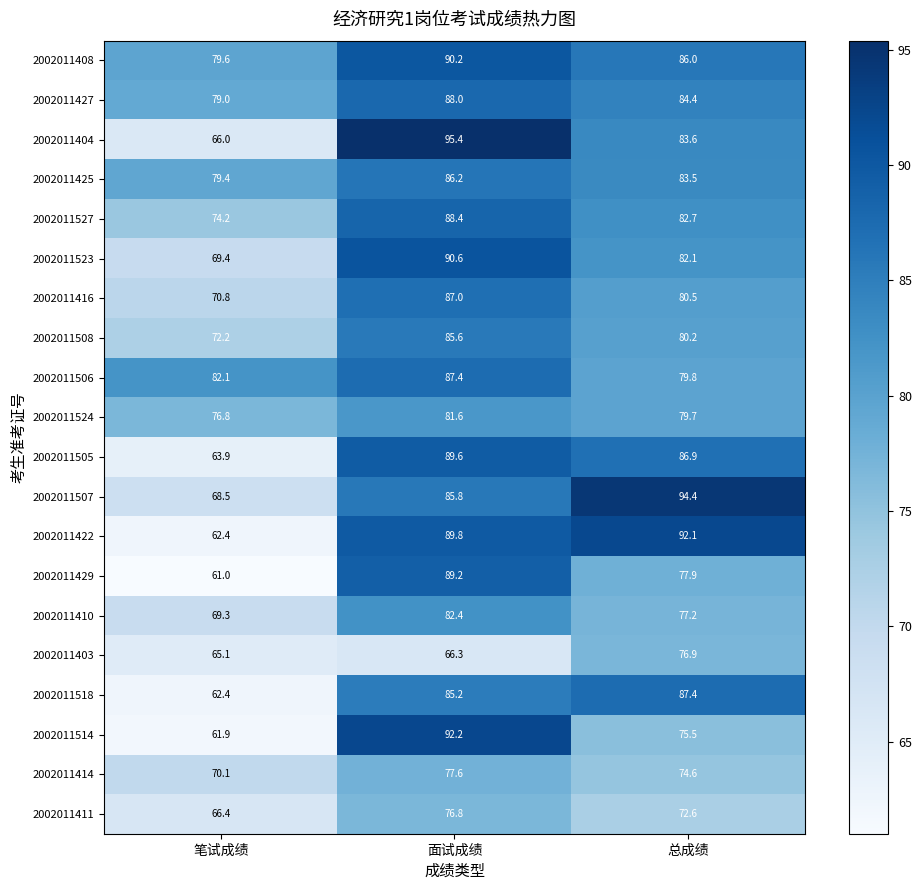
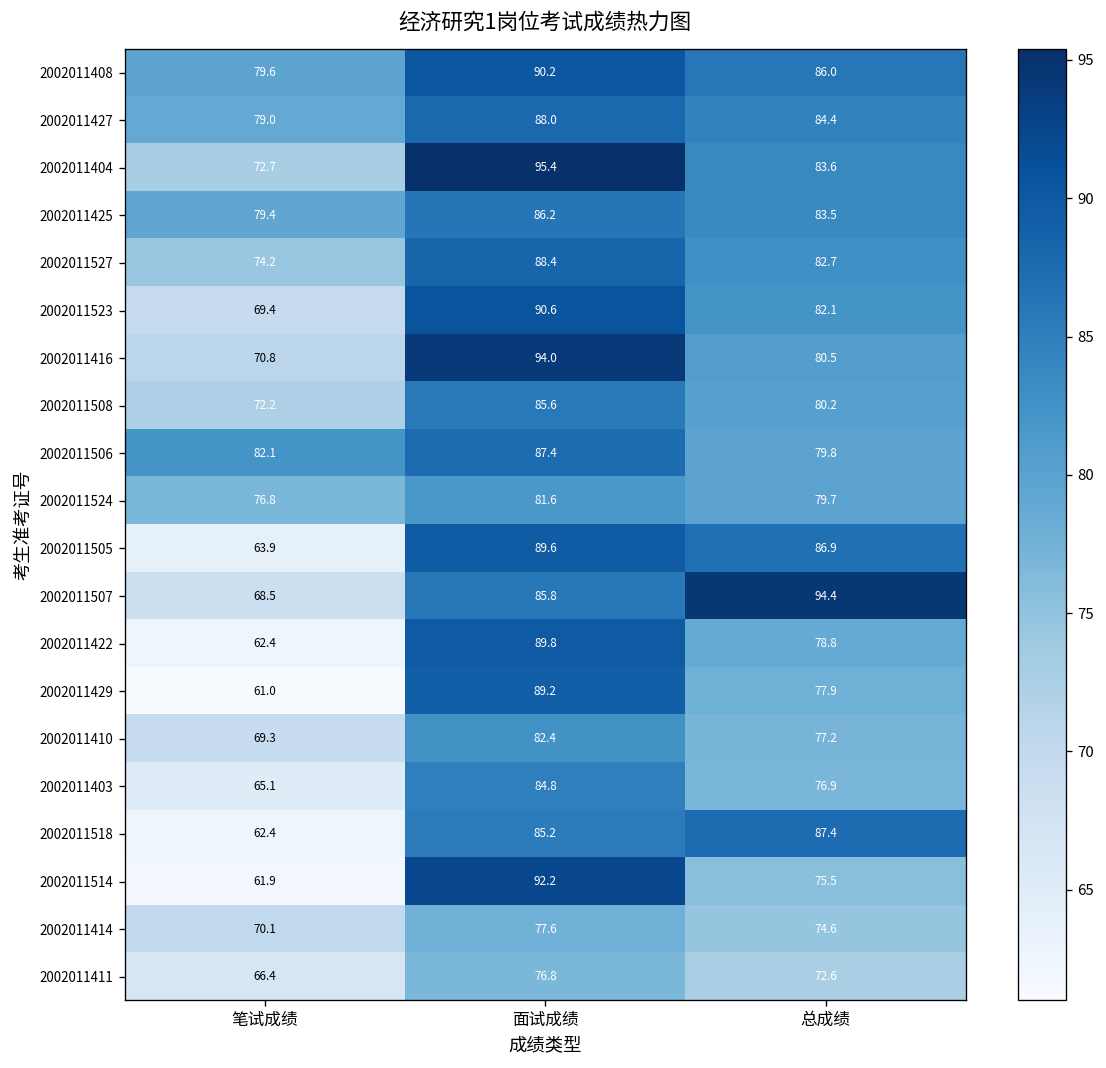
  {
    "2002011408": {
      "笔试成绩": 79.6,
      "面试成绩": 90.2,
      "总成绩": 86.0
    },
    "2002011427": {
      "笔试成绩": 79.0,
      "面试成绩": 88.0,
      "总成绩": 84.4
    },
    "2002011404": {
-     "笔试成绩": 66.0,
+     "笔试成绩": 72.7,
      "面试成绩": 95.4,
      "总成绩": 83.6
    },
    "2002011425": {
      "笔试成绩": 79.4,
      "面试成绩": 86.2,
      "总成绩": 83.5
    },
    "2002011527": {
      "笔试成绩": 74.2,
      "面试成绩": 88.4,
      "总成绩": 82.7
    },
    "2002011523": {
      "笔试成绩": 69.4,
      "面试成绩": 90.6,
      "总成绩": 82.1
    },
    "2002011416": {
      "笔试成绩": 70.8,
-     "面试成绩": 87.0,
+     "面试成绩": 94.0,
      "总成绩": 80.5
    },
    "2002011508": {
      "笔试成绩": 72.2,
      "面试成绩": 85.6,
      "总成绩": 80.2
    },
    "2002011506": {
      "笔试成绩": 82.1,
      "面试成绩": 87.4,
      "总成绩": 79.8
    },
    "2002011524": {
      "笔试成绩": 76.8,
      "面试成绩": 81.6,
      "总成绩": 79.7
    },
    "2002011505": {
      "笔试成绩": 63.9,
      "面试成绩": 89.6,
      "总成绩": 86.9
    },
    "2002011507": {
      "笔试成绩": 68.5,
      "面试成绩": 85.8,
      "总成绩": 94.4
    },
    "2002011422": {
      "笔试成绩": 62.4,
      "面试成绩": 89.8,
-     "总成绩": 92.1
+     "总成绩": 78.8
    },
    "2002011429": {
      "笔试成绩": 61.0,
      "面试成绩": 89.2,
      "总成绩": 77.9
    },
    "2002011410": {
      "笔试成绩": 69.3,
      "面试成绩": 82.4,
      "总成绩": 77.2
    },
    "2002011403": {
      "笔试成绩": 65.1,
-     "面试成绩": 66.3,
+     "面试成绩": 84.8,
      "总成绩": 76.9
    },
    "2002011518": {
      "笔试成绩": 62.4,
      "面试成绩": 85.2,
      "总成绩": 87.4
    },
    "2002011514": {
      "笔试成绩": 61.9,
      "面试成绩": 92.2,
      "总成绩": 75.5
    },
    "2002011414": {
      "笔试成绩": 70.1,
      "面试成绩": 77.6,
      "总成绩": 74.6
    },
    "2002011411": {
      "笔试成绩": 66.4,
      "面试成绩": 76.8,
      "总成绩": 72.6
    }
  }
